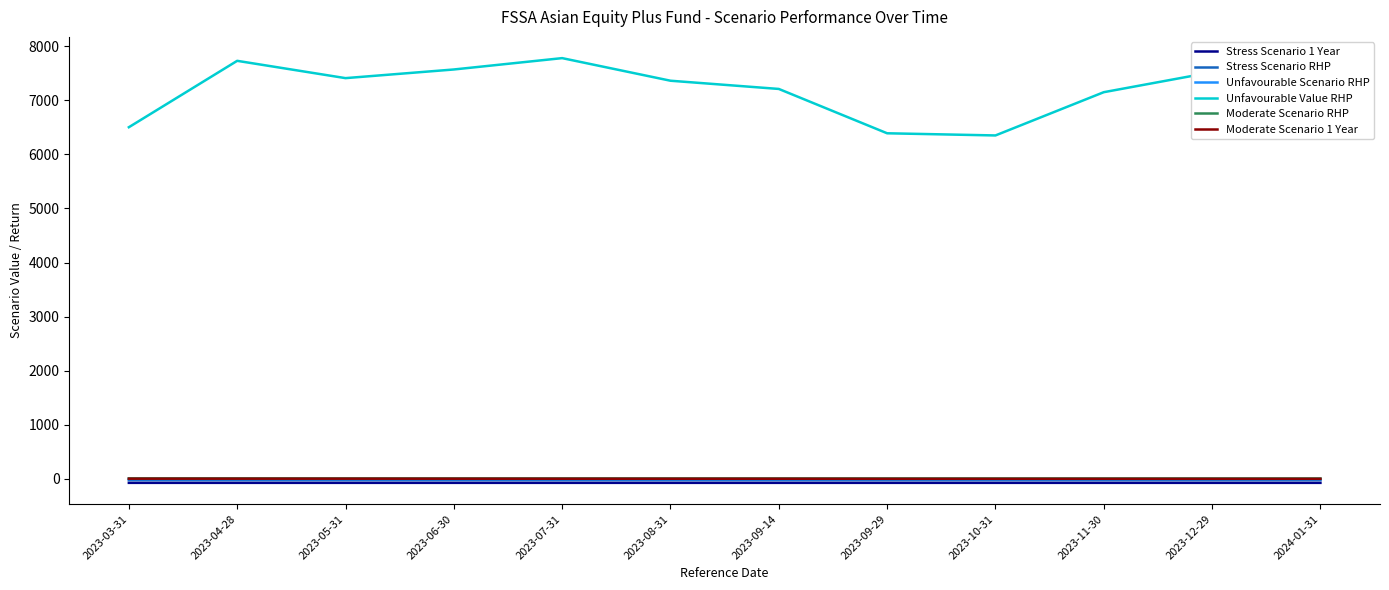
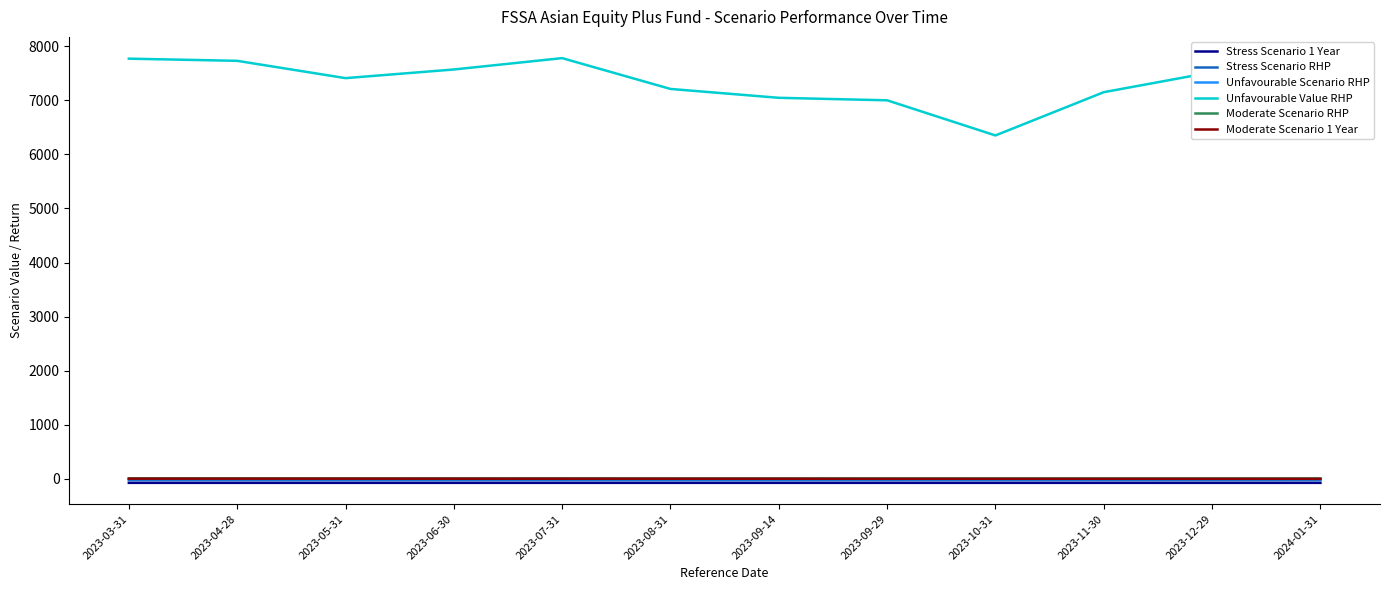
  {
    "Stress Scenario 1 Year": {
      "2023-03-31": -100,
      "2023-04-28": -100,
      "2023-05-31": -100,
      "2023-06-30": -100,
      "2023-07-31": -100,
      "2023-08-31": -100,
      "2023-09-14": -100,
      "2023-09-29": -100,
      "2023-10-31": -100,
      "2023-11-30": -100,
      "2023-12-29": -100,
      "2024-01-31": -100
    },
    "Unfavourable Value RHP": {
-     "2023-03-31": 6500,
+     "2023-03-31": 7800,
      "2023-04-28": 7700,
      "2023-05-31": 7400,
      "2023-06-30": 7600,
      "2023-07-31": 7800,
-     "2023-08-31": 7400,
-     "2023-09-14": 7200,
-     "2023-09-29": 6400,
+     "2023-08-31": 7200,
+     "2023-09-14": 7000,
+     "2023-09-29": 7000,
      "2023-10-31": 6400,
      "2023-11-30": 7200
    }
  }
